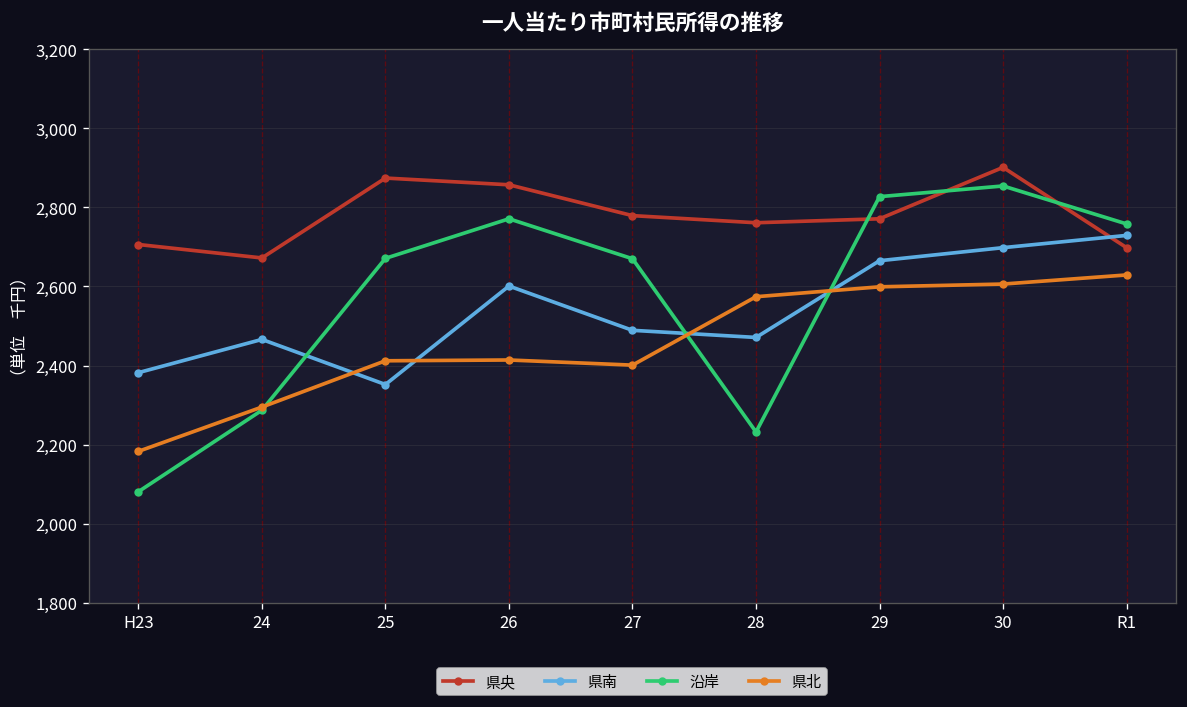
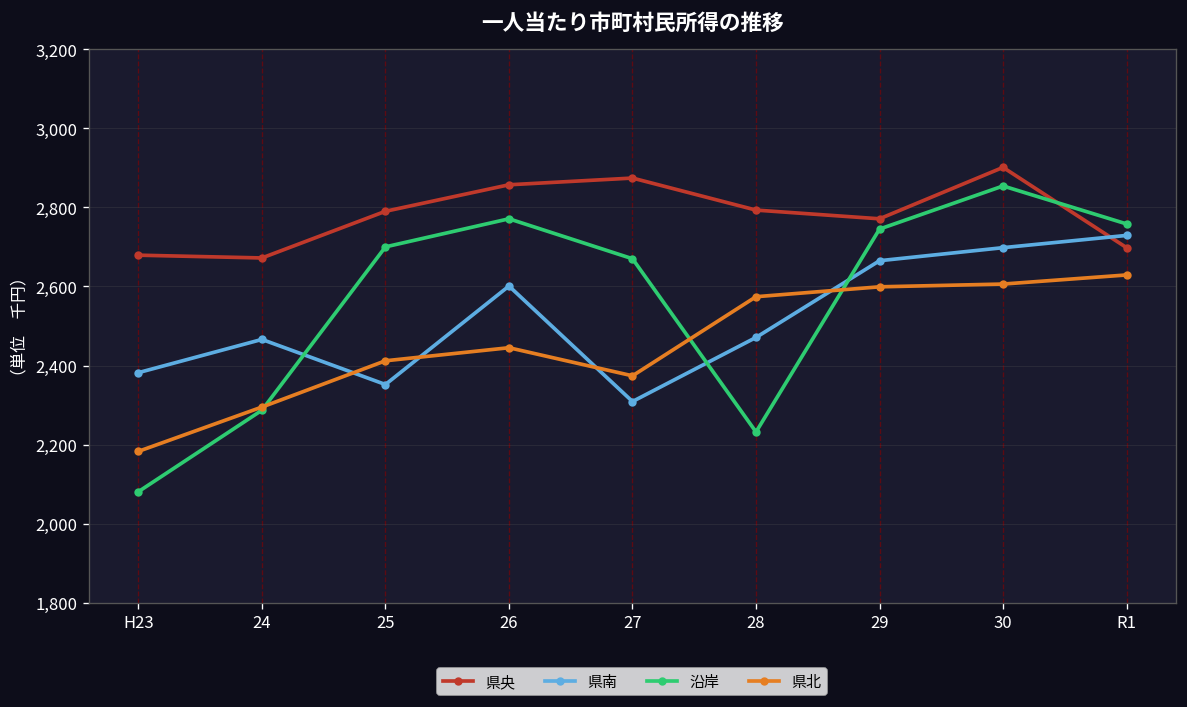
  {
    "県央": {
-     "H23": "2,710",
+     "H23": "2,680",
      "24": "2,670",
-     "25": "2,870",
+     "25": "2,790",
      "26": "2,860",
-     "27": "2,780",
-     "28": "2,760",
+     "27": "2,870",
+     "28": "2,790",
      "29": "2,770",
      "30": "2,900",
      "R1": "2,700"
    },
    "県南": {
      "H23": "2,380",
      "24": "2,470",
      "25": "2,350",
      "26": "2,600",
-     "27": "2,490",
+     "27": "2,310",
      "28": "2,470",
      "29": "2,670",
      "30": "2,700",
      "R1": "2,730"
    },
    "沿岸": {
      "H23": "2,080",
      "24": "2,290",
-     "25": "2,670",
+     "25": "2,700",
      "26": "2,770",
      "27": "2,670",
      "28": "2,230",
-     "29": "2,830",
+     "29": "2,750",
      "30": "2,850",
      "R1": "2,760"
    },
    "県北": {
      "H23": "2,180",
      "24": "2,300",
      "25": "2,410",
-     "26": "2,410",
-     "27": "2,400",
+     "26": "2,450",
+     "27": "2,370",
      "28": "2,570",
      "29": "2,600",
      "30": "2,610",
      "R1": "2,630"
    }
  }
